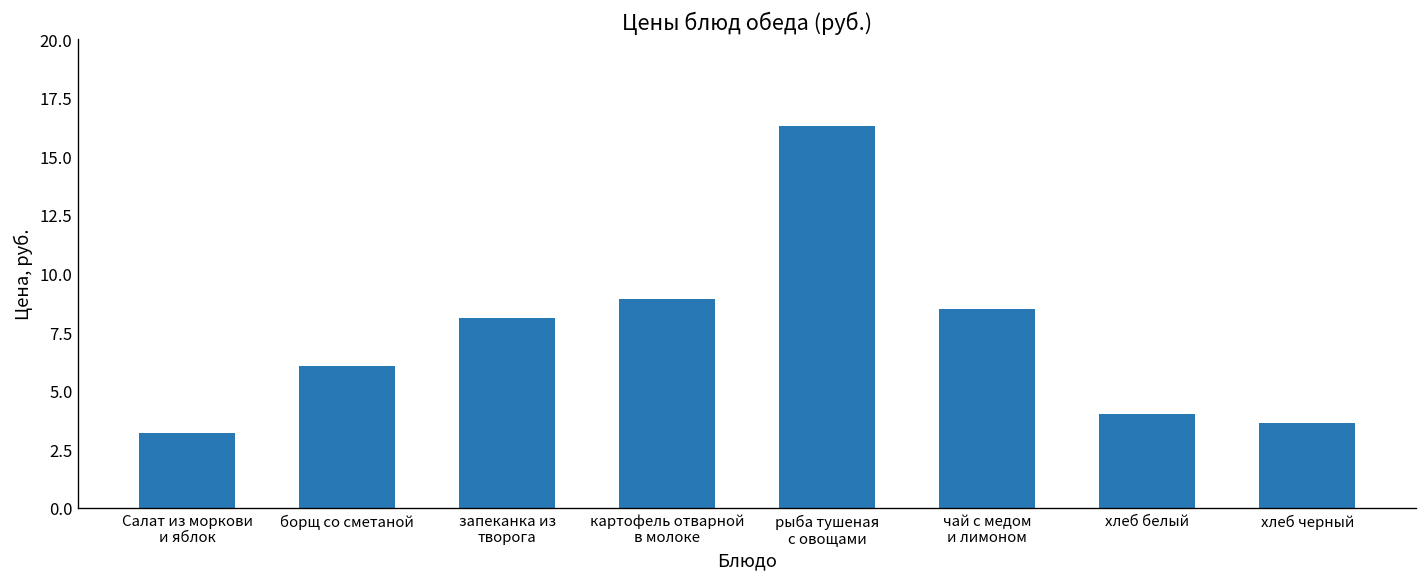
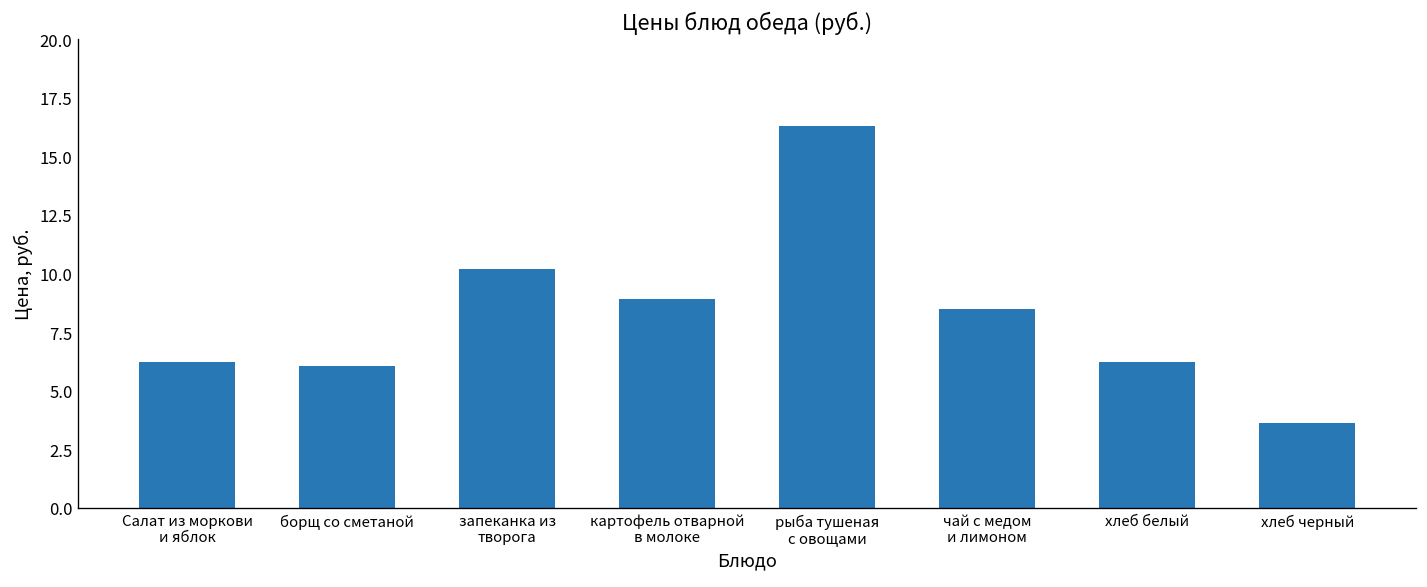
  {
-   "Салат из моркови и яблок": 3.2,
+   "Салат из моркови и яблок": 6.2,
    "борщ со сметаной": 6.1,
-   "запеканка из творога": 8.1,
+   "запеканка из творога": 10.2,
    "картофель отварной в молоке": 8.9,
    "рыба тушеная с овощами": 16.3,
    "чай с медом и лимоном": 8.5,
-   "хлеб белый": 4.0,
+   "хлеб белый": 6.2,
    "хлеб черный": 3.6
  }
